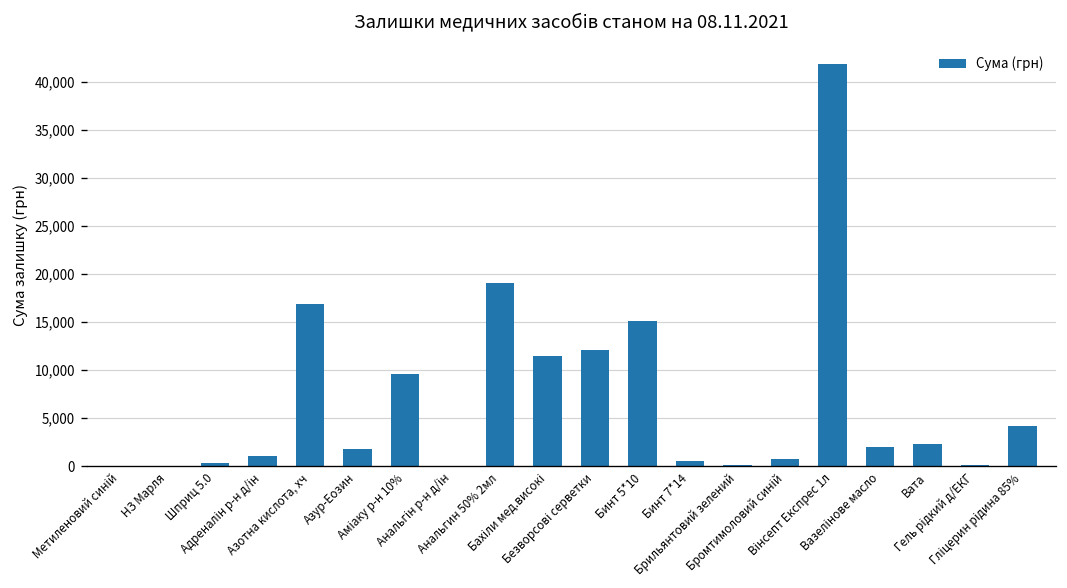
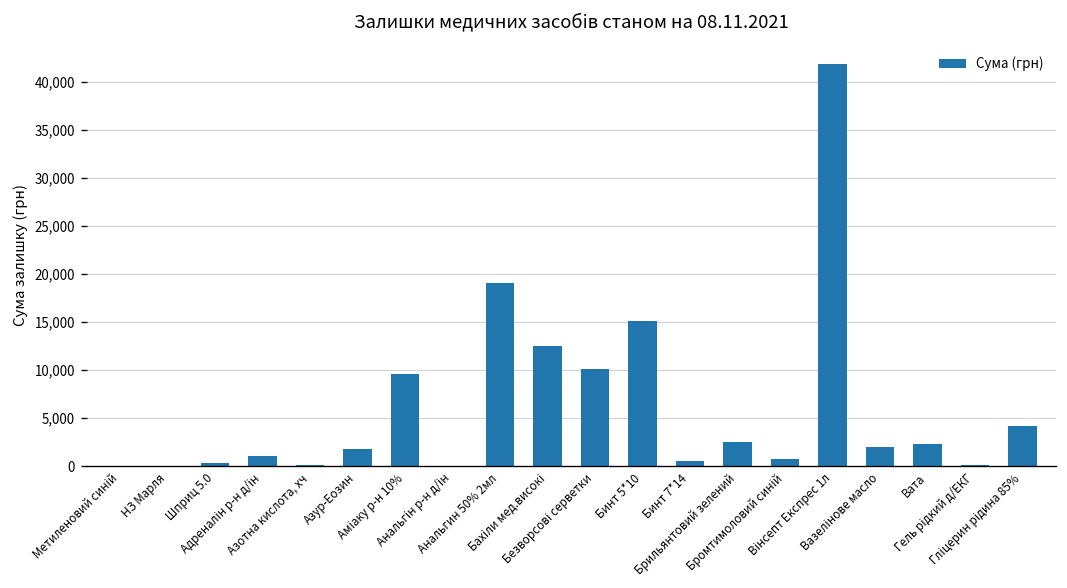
  {
    "Шприц 5.0": "0",
    "Адреналін р-н д/ін": "1,000",
-   "Азотна кислота, хч": "17,000",
+   "Азотна кислота, хч": "0",
    "Азур-Еозин": "2,000",
    "Аміаку р-н 10%": "10,000",
    "Анальгин 50% 2мл": "19,000",
-   "Бахіли мед.високі": "11,000",
-   "Безворсові серветки": "12,000",
+   "Бахіли мед.високі": "12,000",
+   "Безворсові серветки": "10,000",
    "Бинт 5*10": "15,000",
    "Бинт 7*14": "1,000",
-   "Брильянтовий зелений": "0",
+   "Брильянтовий зелений": "2,000",
    "Бромтимоловий синій": "1,000",
    "Вінсепт Експрес 1л": "42,000",
    "Вазелінове масло": "2,000",
    "Вата": "2,000",
    "Гліцерин рідина 85%": "4,000"
  }
